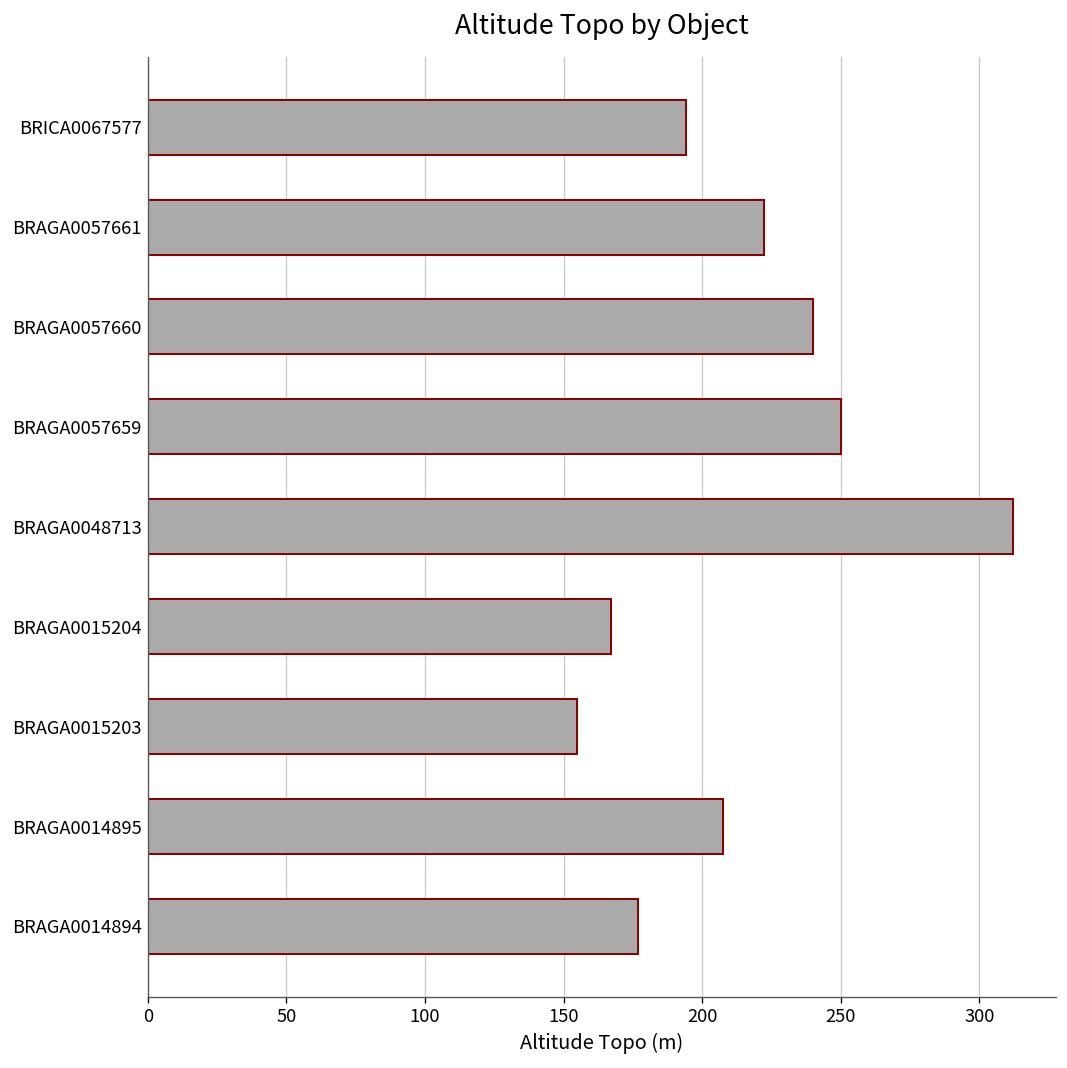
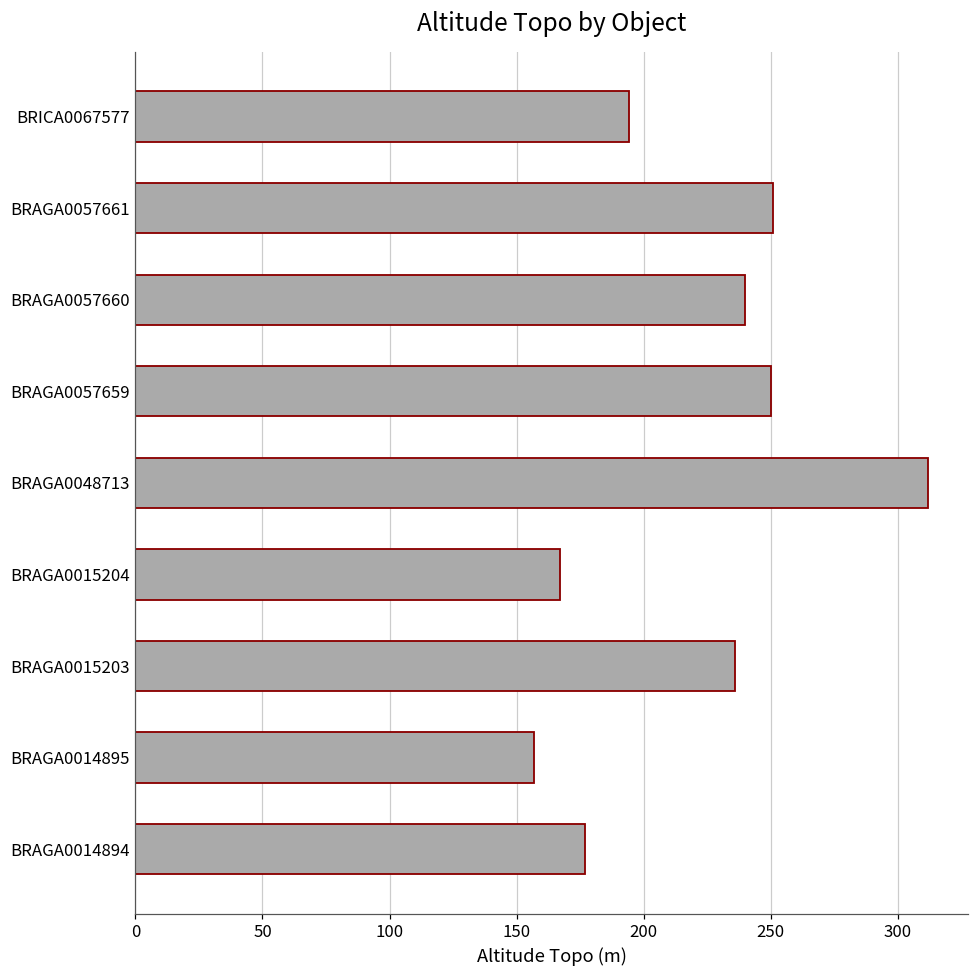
  {
    "BRICA0067577": 194,
-   "BRAGA0057661": 222,
+   "BRAGA0057661": 251,
    "BRAGA0057660": 240,
    "BRAGA0057659": 250,
    "BRAGA0048713": 312,
    "BRAGA0015204": 167,
-   "BRAGA0015203": 155,
-   "BRAGA0014895": 208,
+   "BRAGA0015203": 236,
+   "BRAGA0014895": 157,
    "BRAGA0014894": 177
  }
